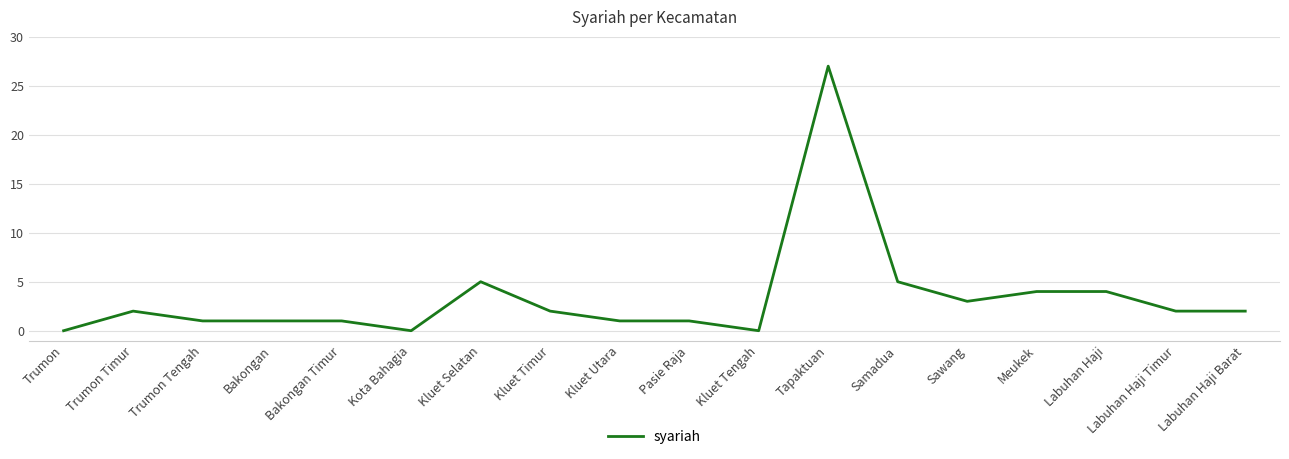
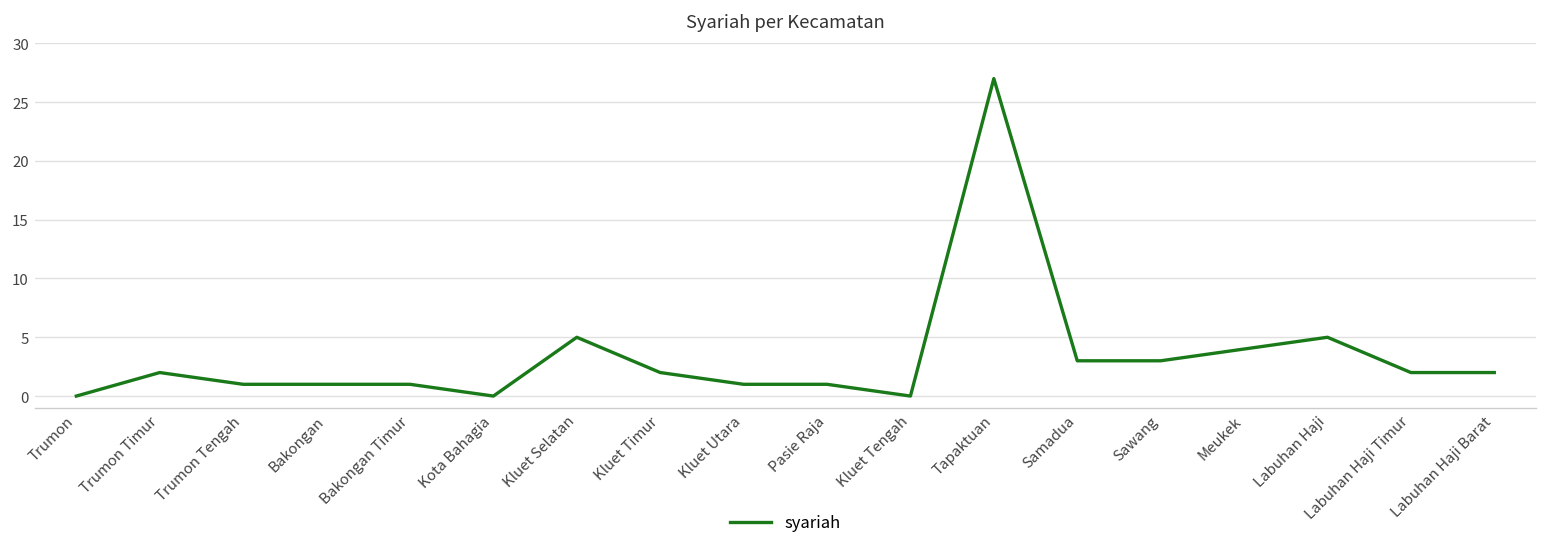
  {
    "Trumon": 0,
    "Trumon Timur": 2,
    "Trumon Tengah": 1,
    "Bakongan": 1,
    "Bakongan Timur": 1,
    "Kota Bahagia": 0,
    "Kluet Selatan": 5,
    "Kluet Timur": 2,
    "Kluet Utara": 1,
    "Pasie Raja": 1,
    "Kluet Tengah": 0,
    "Tapaktuan": 27,
-   "Samadua": 5,
+   "Samadua": 3,
    "Sawang": 3,
    "Meukek": 4,
-   "Labuhan Haji": 4,
+   "Labuhan Haji": 5,
    "Labuhan Haji Timur": 2,
    "Labuhan Haji Barat": 2
  }
